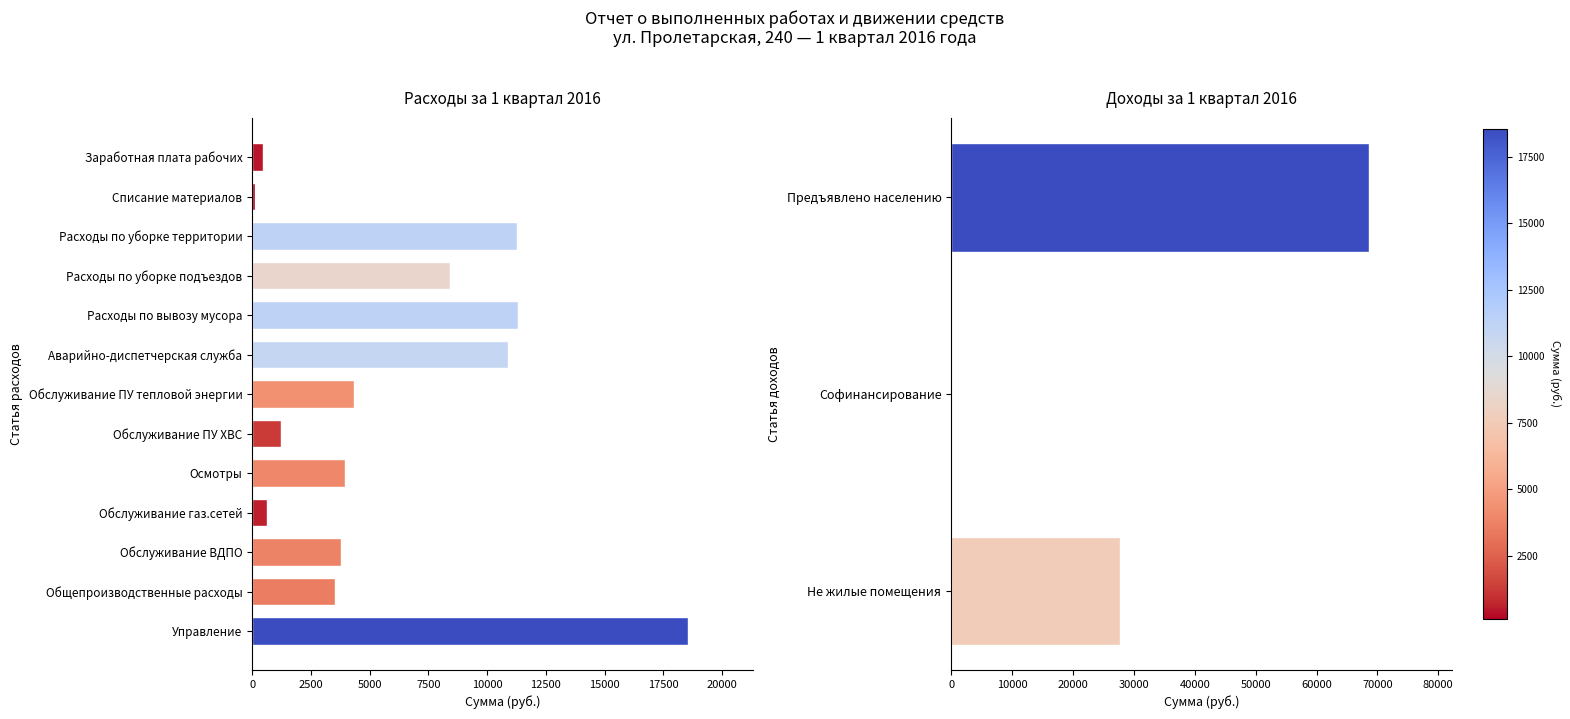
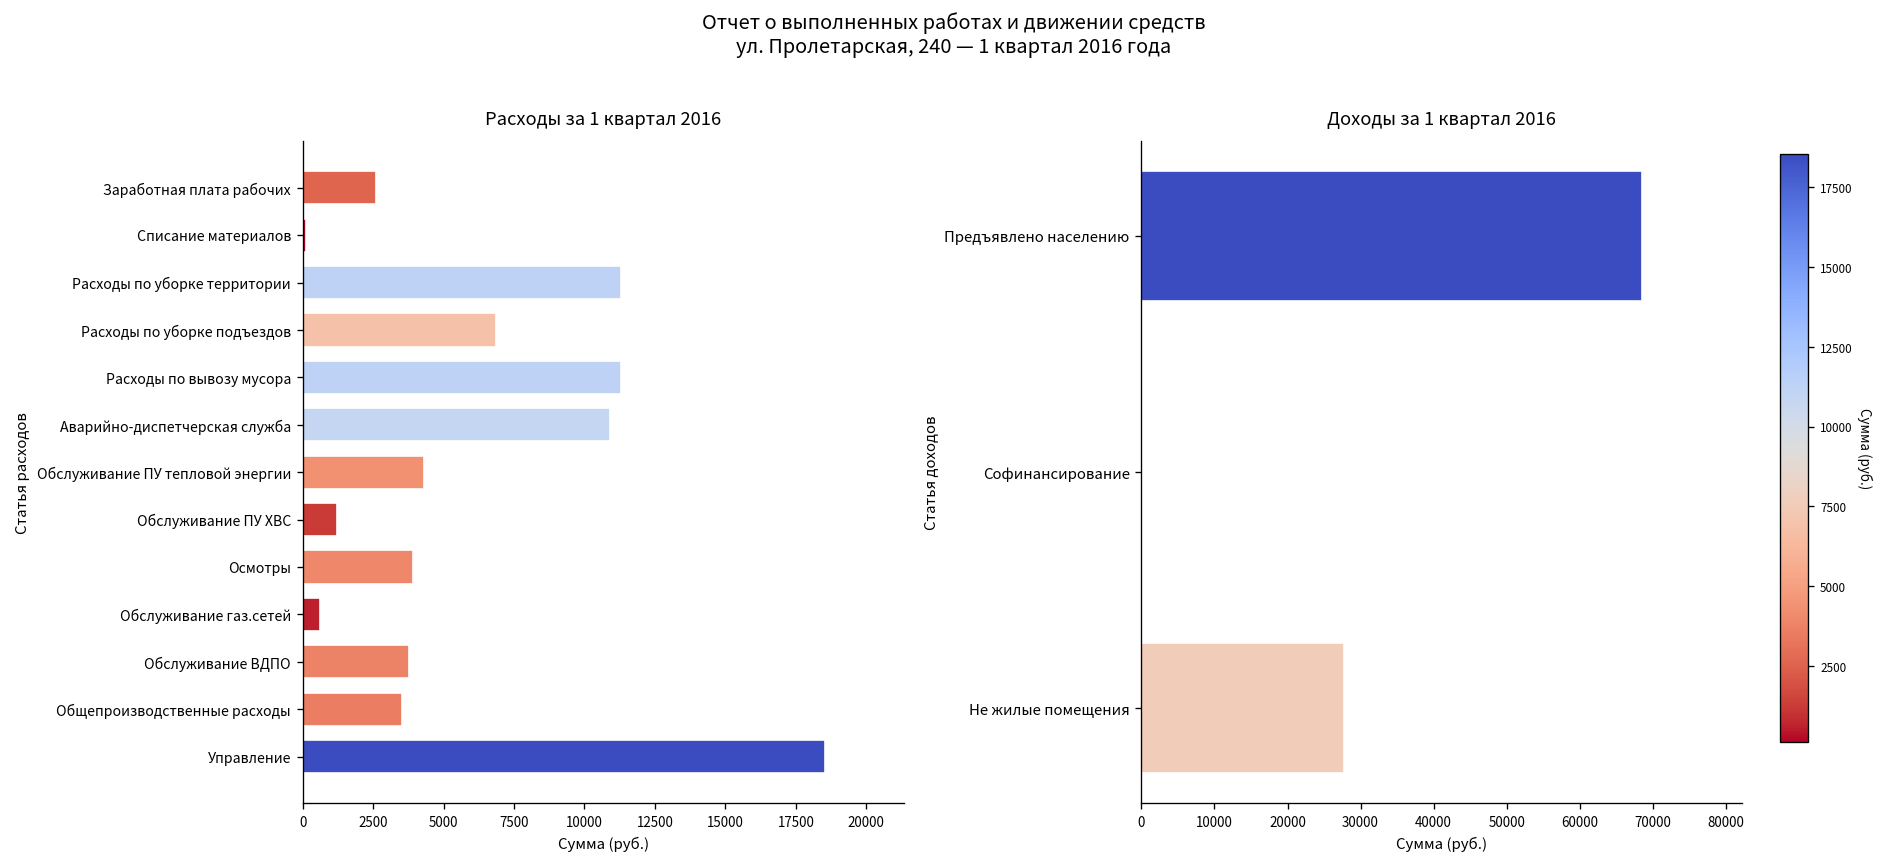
  {
    "Расходы за 1 квартал 2016": {
-     "Заработная плата рабочих": 500,
+     "Заработная плата рабочих": 2600,
      "Списание материалов": 100,
      "Расходы по уборке территории": 11300,
-     "Расходы по уборке подъездов": 8400,
+     "Расходы по уборке подъездов": 6900,
      "Расходы по вывозу мусора": 11300,
      "Аварийно-диспетчерская служба": 10900,
      "Обслуживание ПУ тепловой энергии": 4300,
      "Обслуживание ПУ ХВС": 1200,
      "Осмотры": 3900,
      "Обслуживание газ.сетей": 600,
      "Обслуживание ВДПО": 3800,
      "Общепроизводственные расходы": 3500,
      "Управление": 18500
    },
    "Доходы за 1 квартал 2016": {
      "Предъявлено населению": 69000,
      "Софинансирование": 0,
      "Не жилые помещения": 28000
    }
  }
